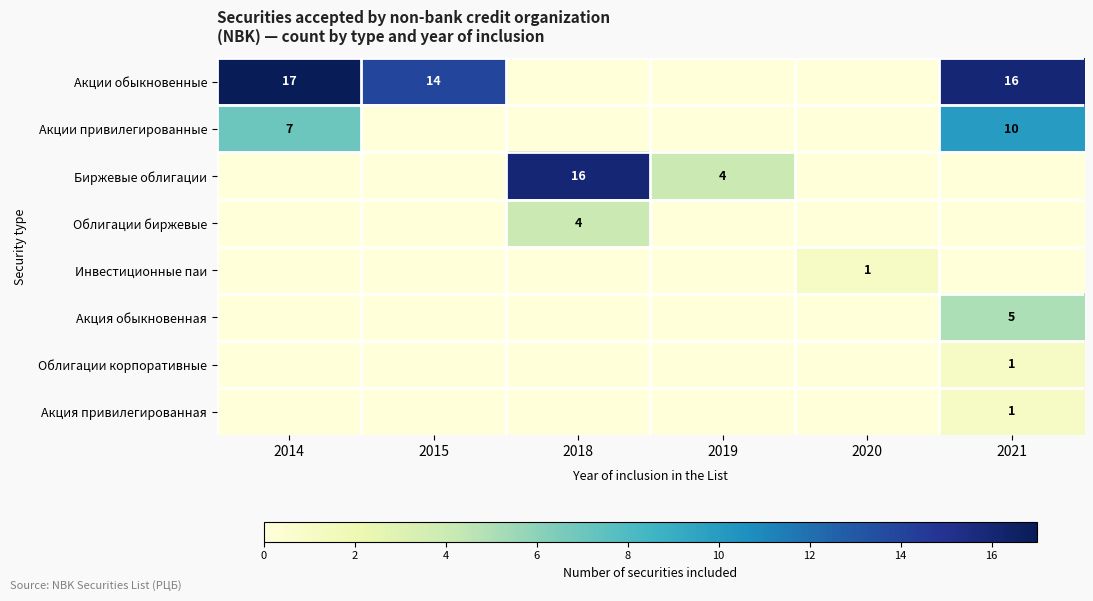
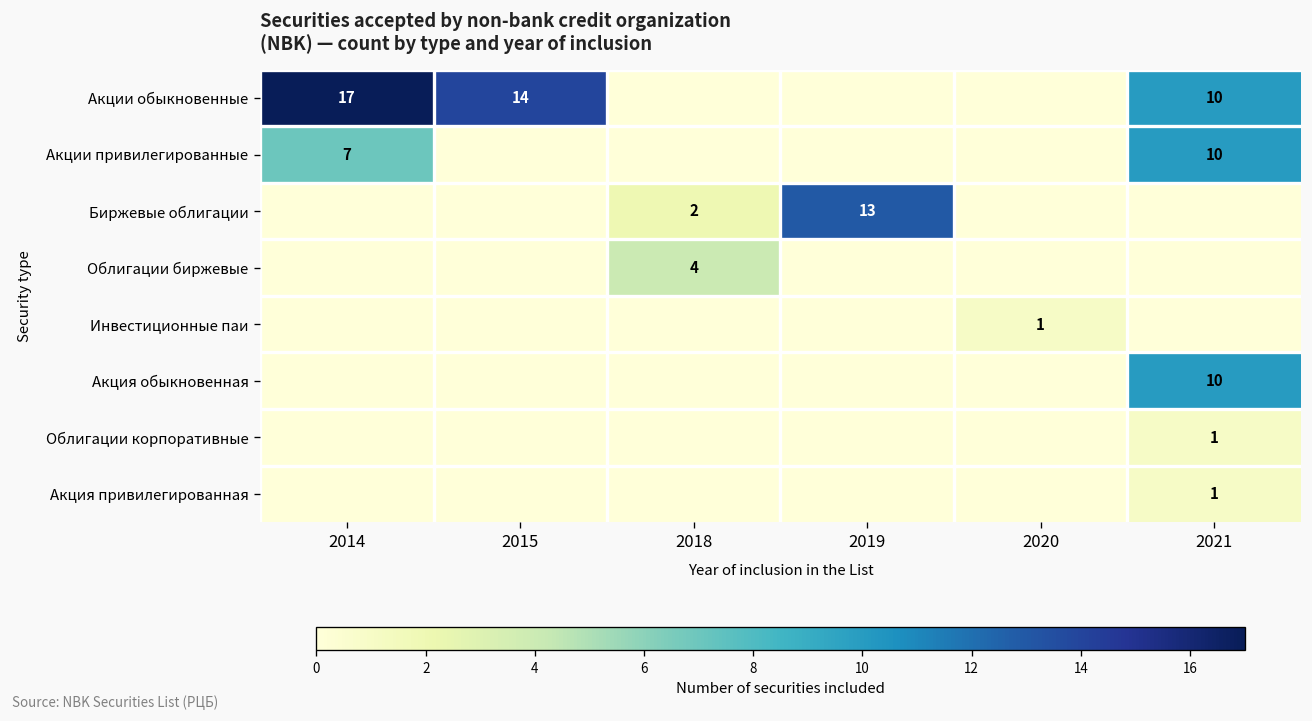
  {
    "Акции обыкновенные": {
      "2014": 17,
      "2015": 14,
-     "2021": 16
+     "2021": 10
    },
    "Акции привилегированные": {
      "2014": 7,
      "2021": 10
    },
    "Биржевые облигации": {
-     "2018": 16,
-     "2019": 4
+     "2018": 2,
+     "2019": 13
    },
    "Облигации биржевые": {
      "2018": 4
    },
    "Инвестиционные паи": {
      "2020": 1
    },
    "Акция обыкновенная": {
-     "2021": 5
+     "2021": 10
    },
    "Облигации корпоративные": {
      "2021": 1
    },
    "Акция привилегированная": {
      "2021": 1
    }
  }
